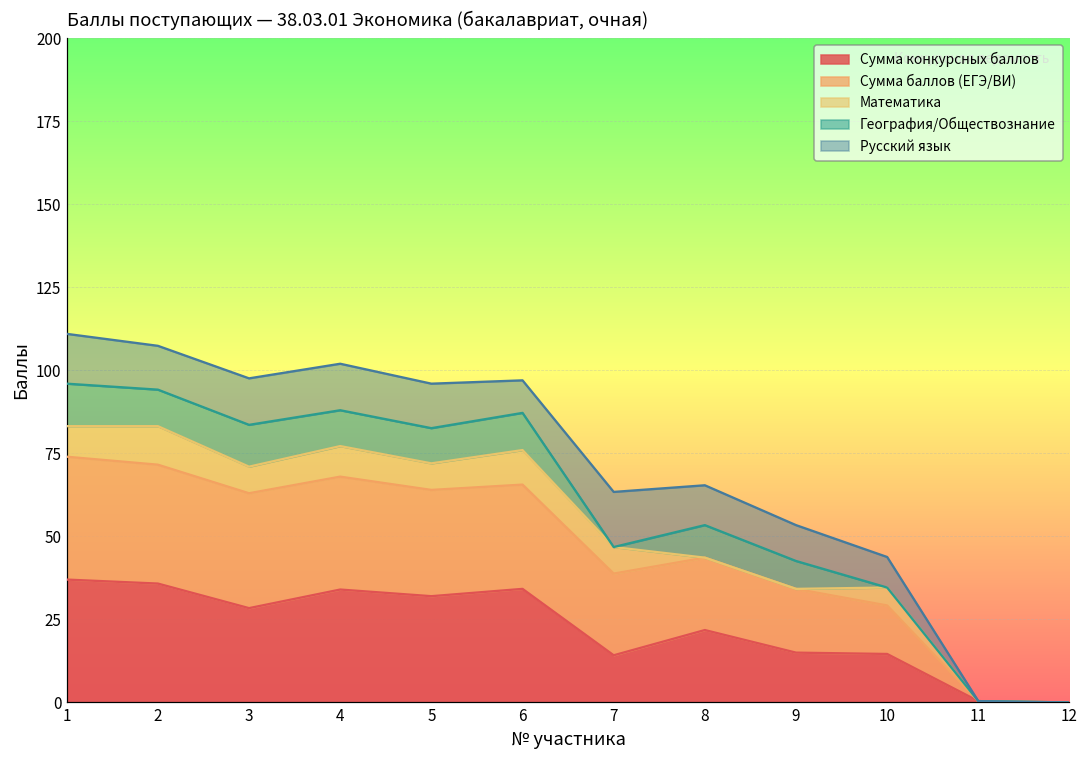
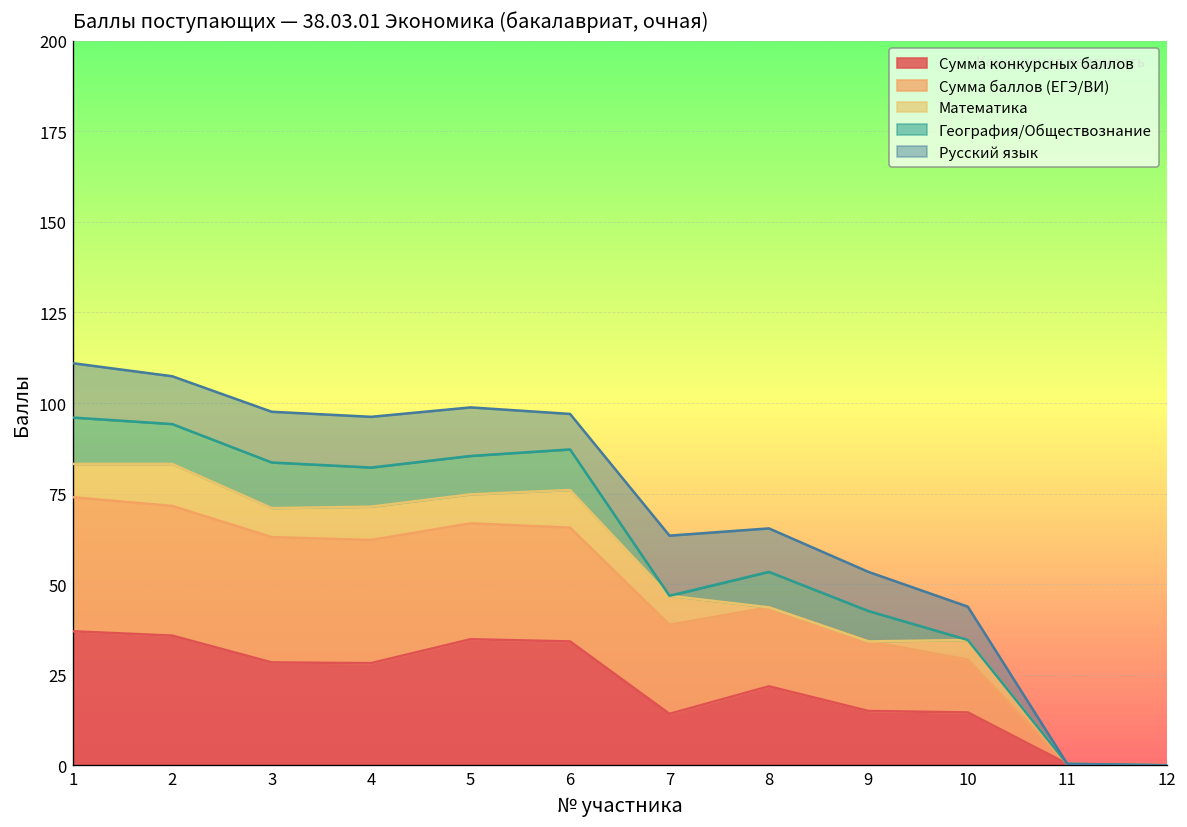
  {
    "Сумма конкурсных баллов": {
      "1": 37,
      "2": 36,
      "3": 28,
-     "4": 34,
-     "5": 32,
+     "4": 28,
+     "5": 35,
      "6": 34,
      "7": 14,
      "8": 22,
      "9": 15,
      "10": 15
    }
  }
